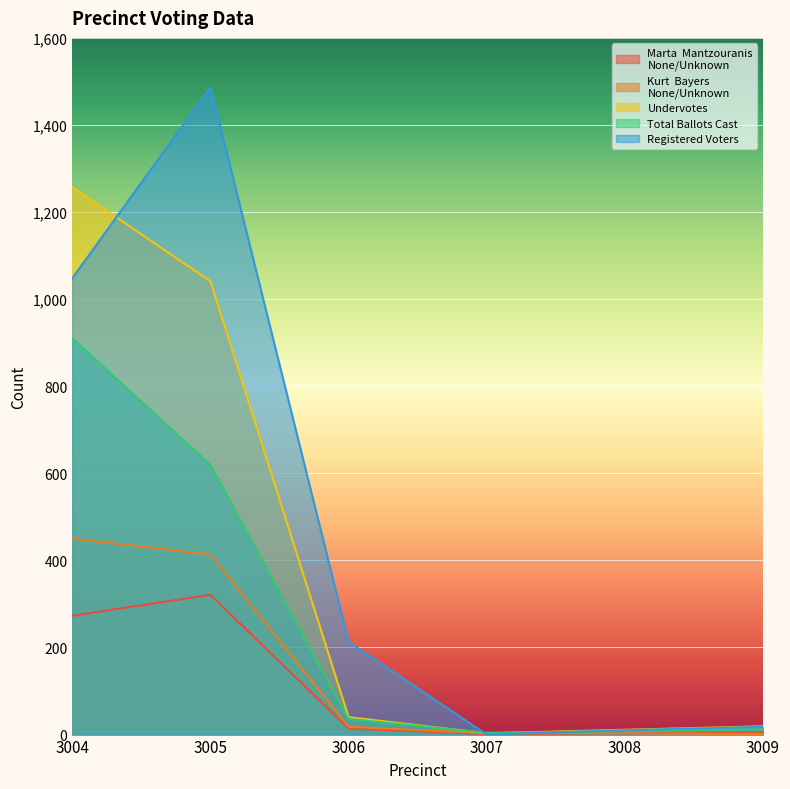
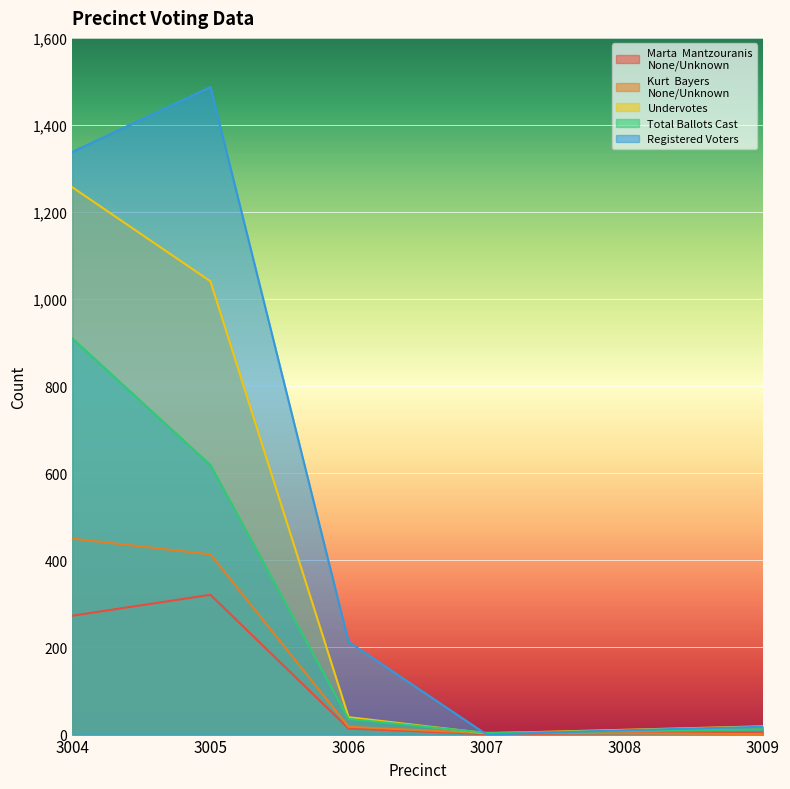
  {
    "Undervotes": {
      "3004": "1,260",
      "3005": "1,040"
    },
    "Total Ballots Cast": {
      "3004": "910",
      "3005": "620",
      "3009": "10"
    },
    "Registered Voters": {
-     "3004": "1,050",
+     "3004": "1,340",
      "3005": "1,490",
      "3006": "210"
    }
  }
